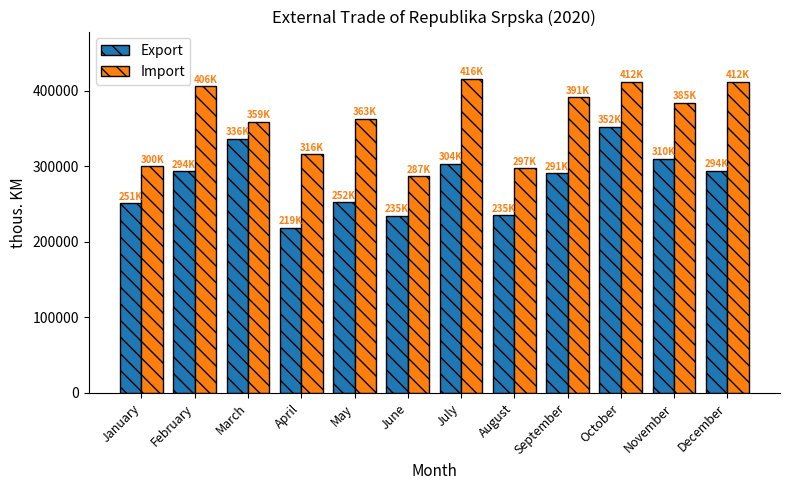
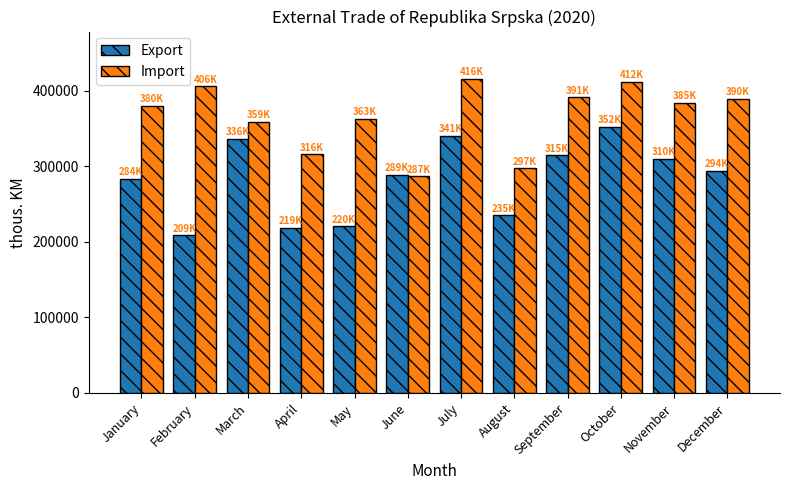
  {
    "Export": {
-     "January": "251K",
-     "February": "294K",
+     "January": "284K",
+     "February": "209K",
      "March": "336K",
      "April": "219K",
-     "May": "252K",
-     "June": "235K",
-     "July": "304K",
+     "May": "220K",
+     "June": "289K",
+     "July": "341K",
      "August": "235K",
-     "September": "291K",
+     "September": "315K",
      "October": "352K",
      "November": "310K",
      "December": "294K"
    },
    "Import": {
-     "January": "300K",
+     "January": "380K",
      "February": "406K",
      "March": "359K",
      "April": "316K",
      "May": "363K",
      "June": "287K",
      "July": "416K",
      "August": "297K",
      "September": "391K",
      "October": "412K",
      "November": "385K",
-     "December": "412K"
+     "December": "390K"
    }
  }
